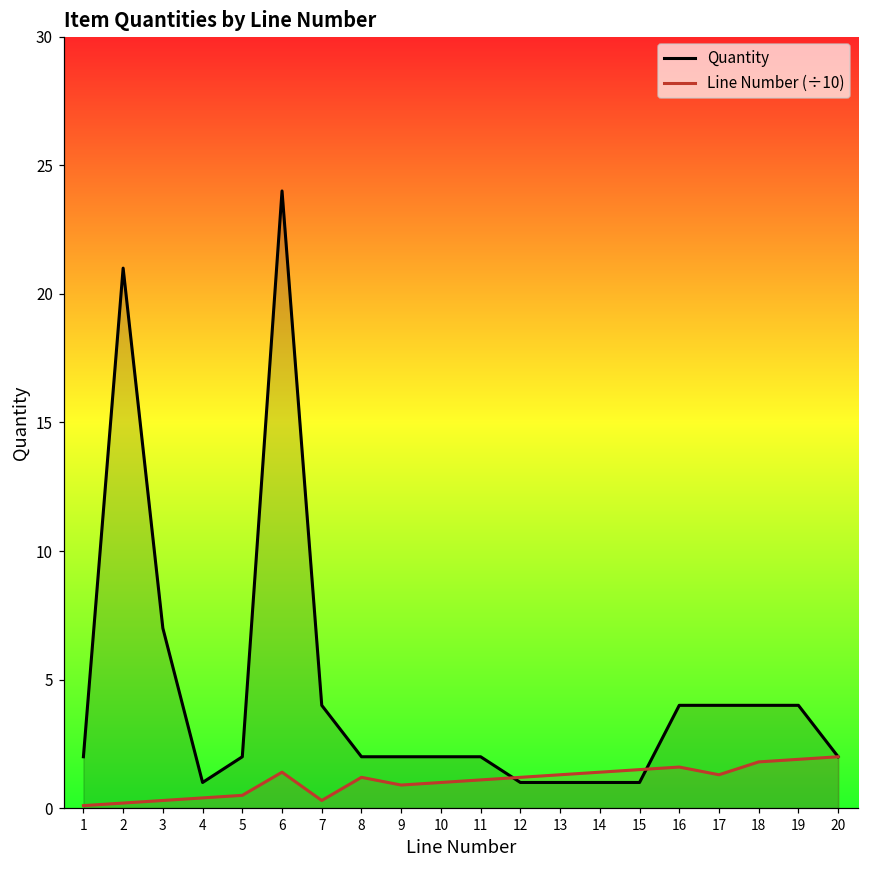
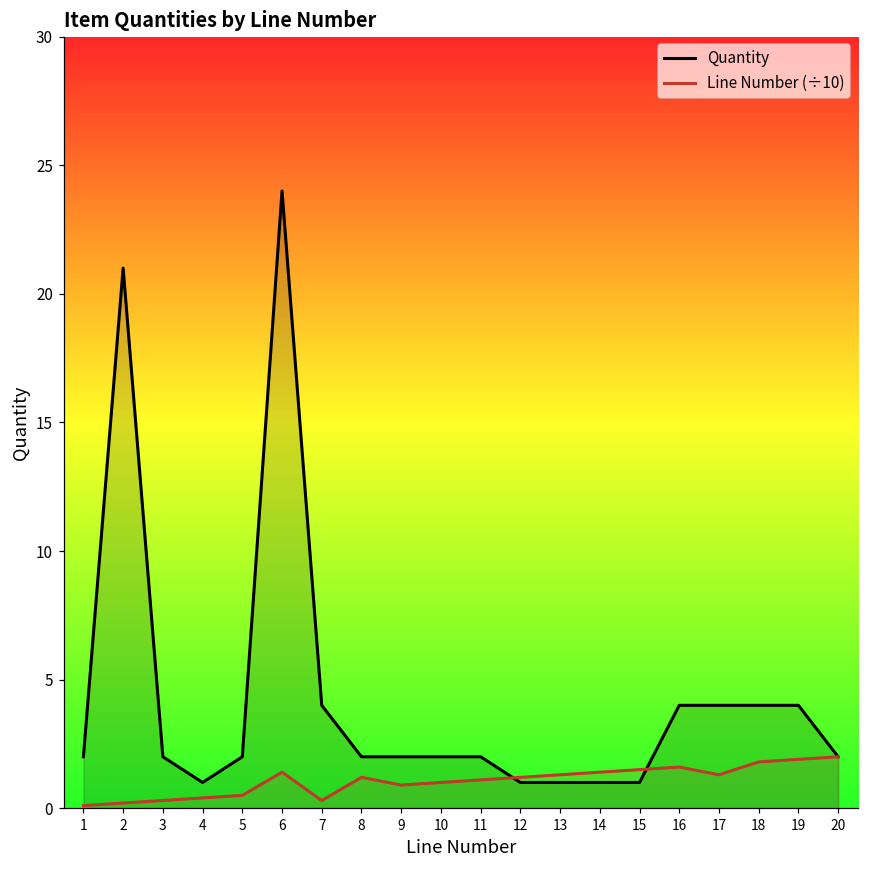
  {
    "Quantity": {
      "1": 2,
      "2": 21,
-     "3": 7,
+     "3": 2,
      "4": 1,
      "5": 2,
      "6": 24,
      "7": 4,
      "8": 2,
      "9": 2,
      "10": 2,
      "11": 2,
      "12": 1,
      "13": 1,
      "14": 1,
      "15": 1,
      "16": 4,
      "17": 4,
      "18": 4,
      "19": 4
    },
    "Line Number (÷10)": {
      "1": 0,
      "2": 0.2,
      "3": 0.3,
      "4": 0.4,
      "5": 0.5,
      "6": 1.4,
      "7": 0.3,
      "8": 1.2,
      "9": 1,
      "10": 1,
      "11": 1,
      "12": 1.2,
      "13": 1.3,
      "14": 1.4,
      "15": 1.5,
      "16": 1.6,
      "17": 1.3,
      "18": 1.8,
      "19": 2
    }
  }
